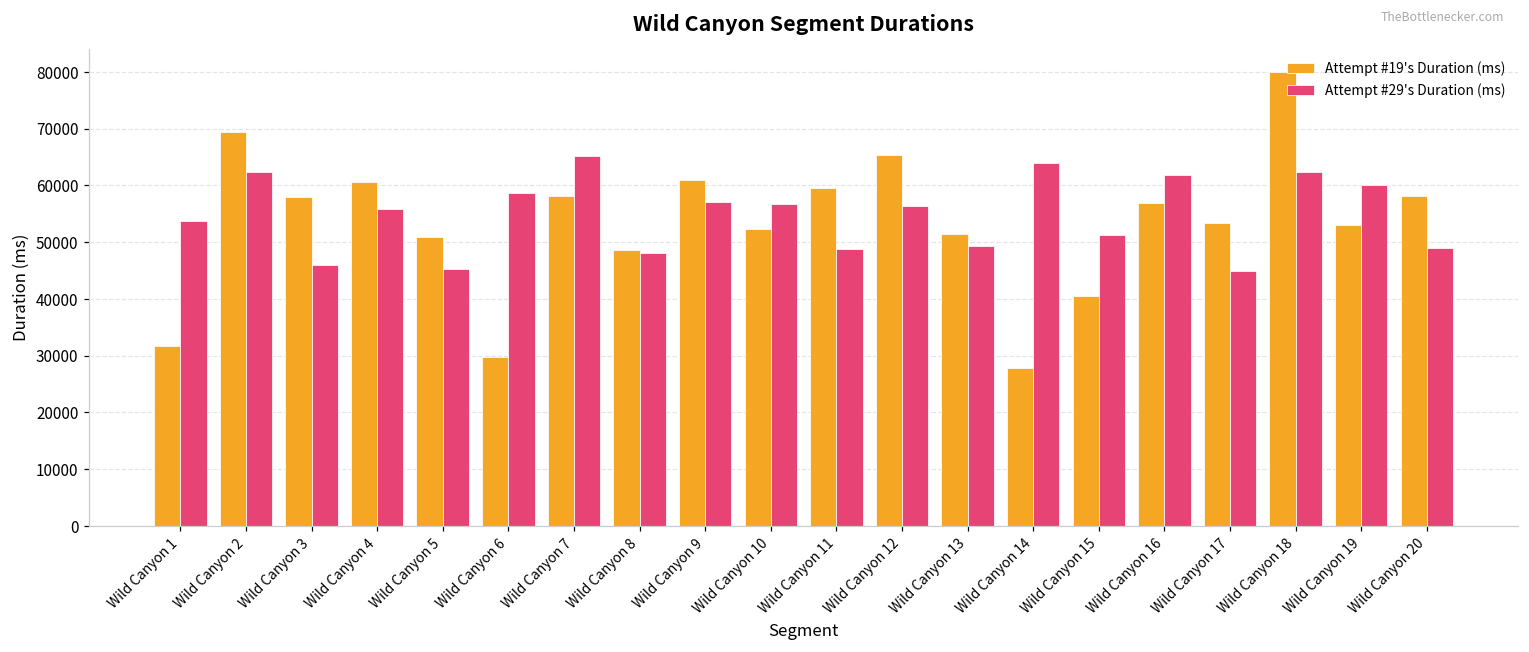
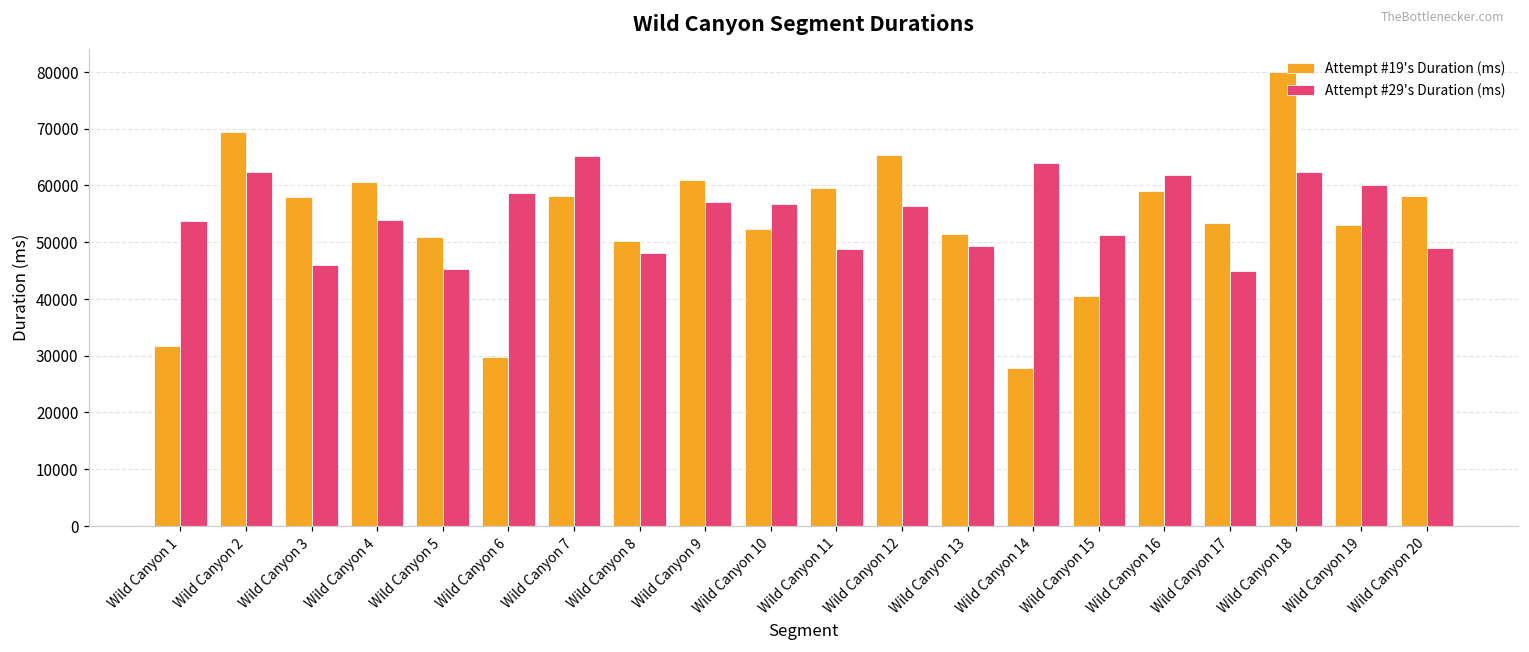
  {
    "Attempt #19's Duration (ms)": {
      "Wild Canyon 1": 32000,
      "Wild Canyon 2": 69000,
      "Wild Canyon 3": 58000,
      "Wild Canyon 4": 61000,
      "Wild Canyon 5": 51000,
      "Wild Canyon 6": 30000,
      "Wild Canyon 7": 58000,
-     "Wild Canyon 8": 49000,
+     "Wild Canyon 8": 50000,
      "Wild Canyon 9": 61000,
      "Wild Canyon 10": 52000,
      "Wild Canyon 11": 60000,
      "Wild Canyon 12": 65000,
      "Wild Canyon 13": 51000,
      "Wild Canyon 14": 28000,
      "Wild Canyon 15": 40000,
-     "Wild Canyon 16": 57000,
+     "Wild Canyon 16": 59000,
      "Wild Canyon 17": 53000,
      "Wild Canyon 18": 80000,
      "Wild Canyon 19": 53000,
      "Wild Canyon 20": 58000
    },
    "Attempt #29's Duration (ms)": {
      "Wild Canyon 1": 54000,
      "Wild Canyon 2": 62000,
      "Wild Canyon 3": 46000,
-     "Wild Canyon 4": 56000,
+     "Wild Canyon 4": 54000,
      "Wild Canyon 5": 45000,
      "Wild Canyon 6": 59000,
      "Wild Canyon 7": 65000,
      "Wild Canyon 8": 48000,
      "Wild Canyon 9": 57000,
      "Wild Canyon 10": 57000,
      "Wild Canyon 11": 49000,
      "Wild Canyon 12": 56000,
      "Wild Canyon 13": 49000,
      "Wild Canyon 14": 64000,
      "Wild Canyon 15": 51000,
      "Wild Canyon 16": 62000,
      "Wild Canyon 17": 45000,
      "Wild Canyon 18": 62000,
      "Wild Canyon 19": 60000,
      "Wild Canyon 20": 49000
    }
  }
